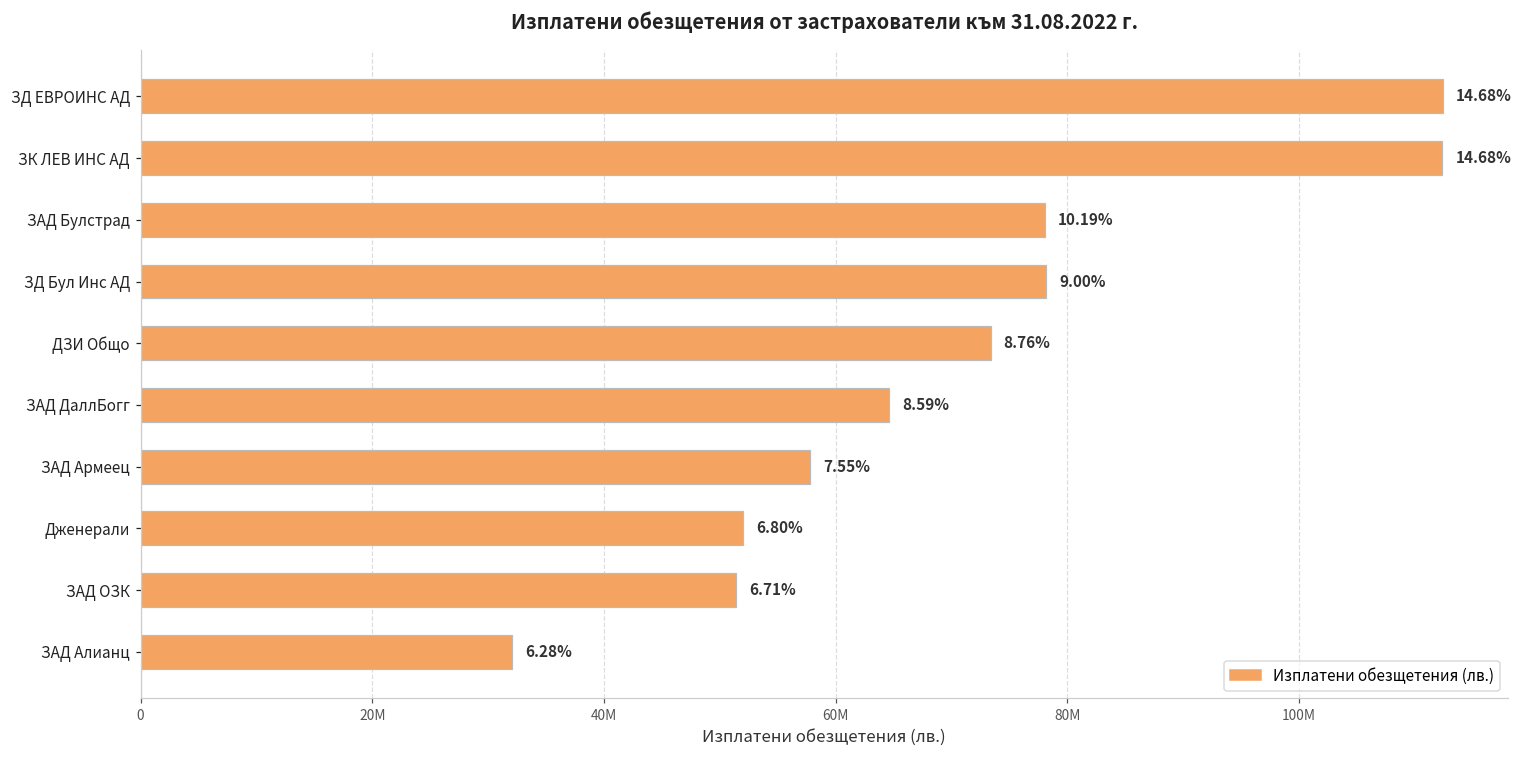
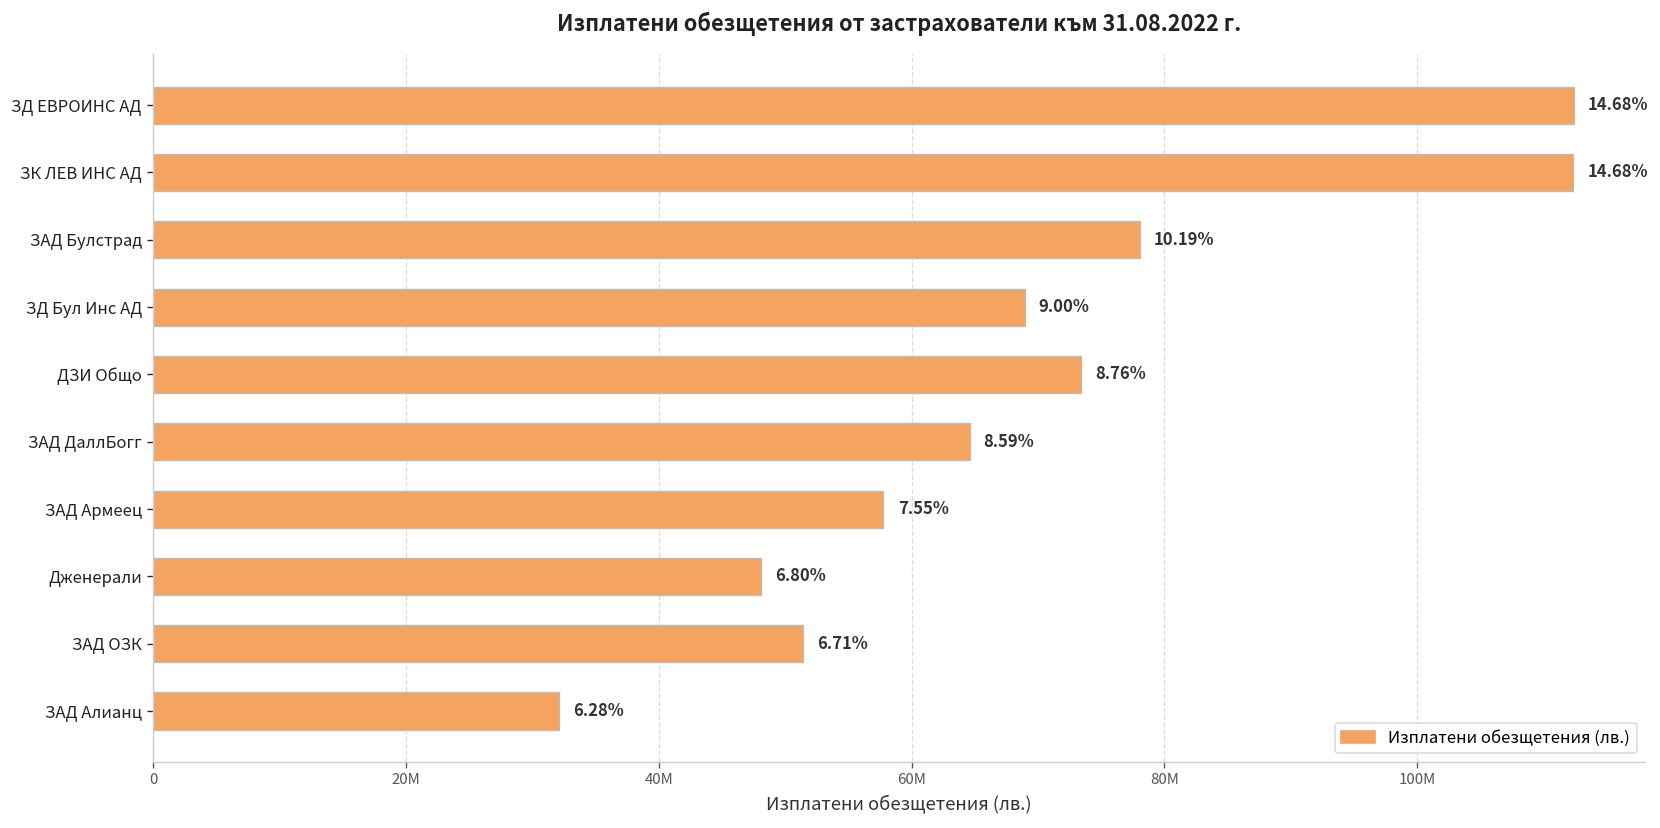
  {
-   "ЗД Бул Инс АД": 78100000,
-   "Дженерали": 52000000
+   "ЗД Бул Инс АД": 68900000,
+   "Дженерали": 48100000
  }
